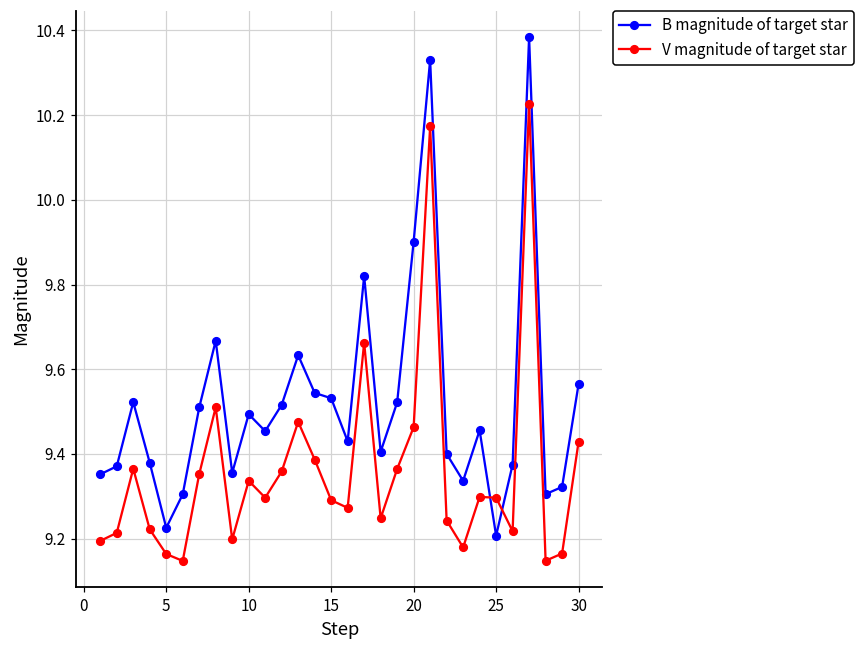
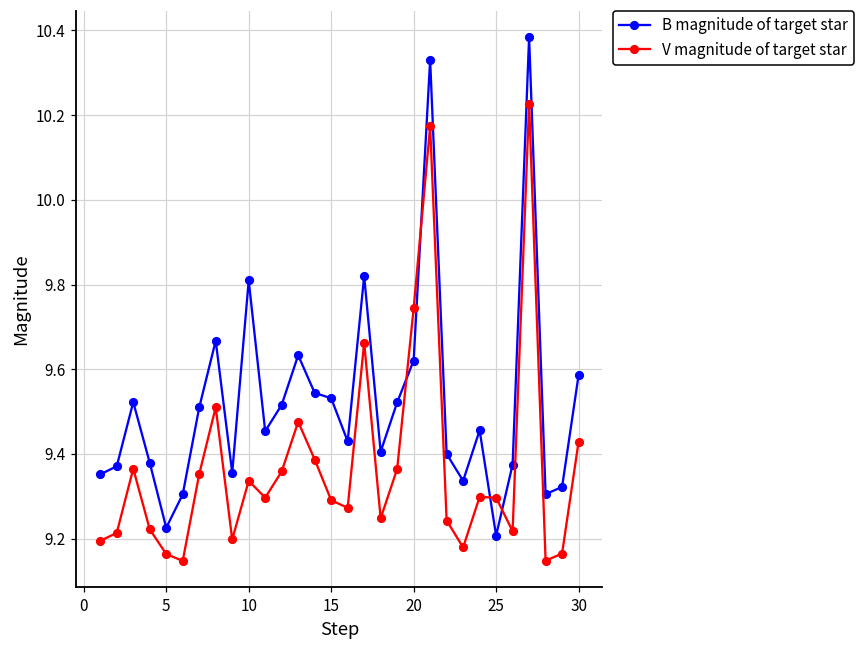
  {
    "B magnitude of target star": {
      "5": 9.23,
-     "10": 9.49,
+     "10": 9.81,
      "15": 9.53,
-     "20": 9.90,
+     "20": 9.62,
      "25": 9.21,
-     "30": 9.57
+     "30": 9.59
    },
    "V magnitude of target star": {
      "5": 9.16,
      "10": 9.34,
      "15": 9.29,
-     "20": 9.46,
+     "20": 9.74,
      "25": 9.30,
      "30": 9.43
    }
  }
